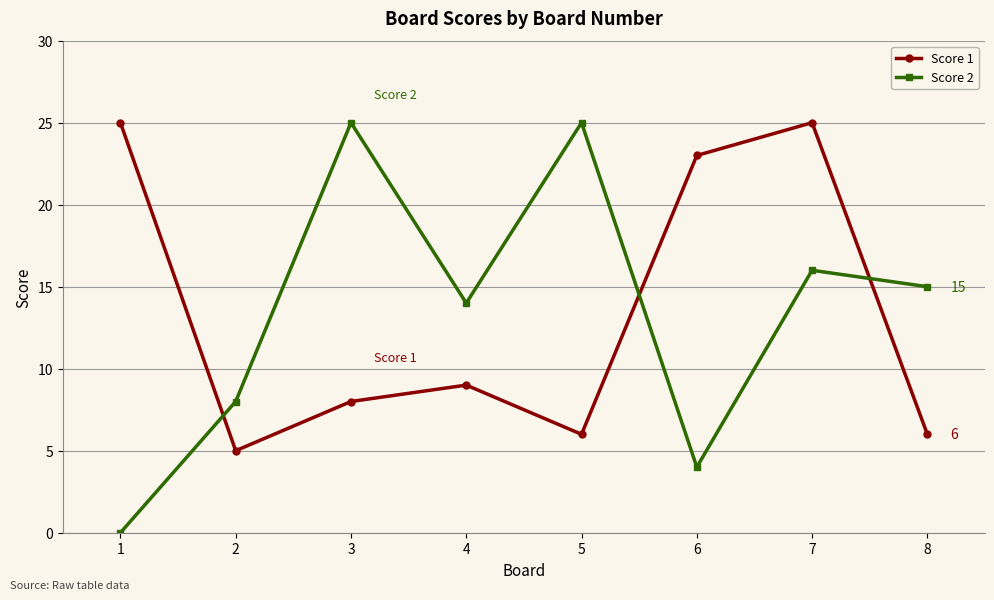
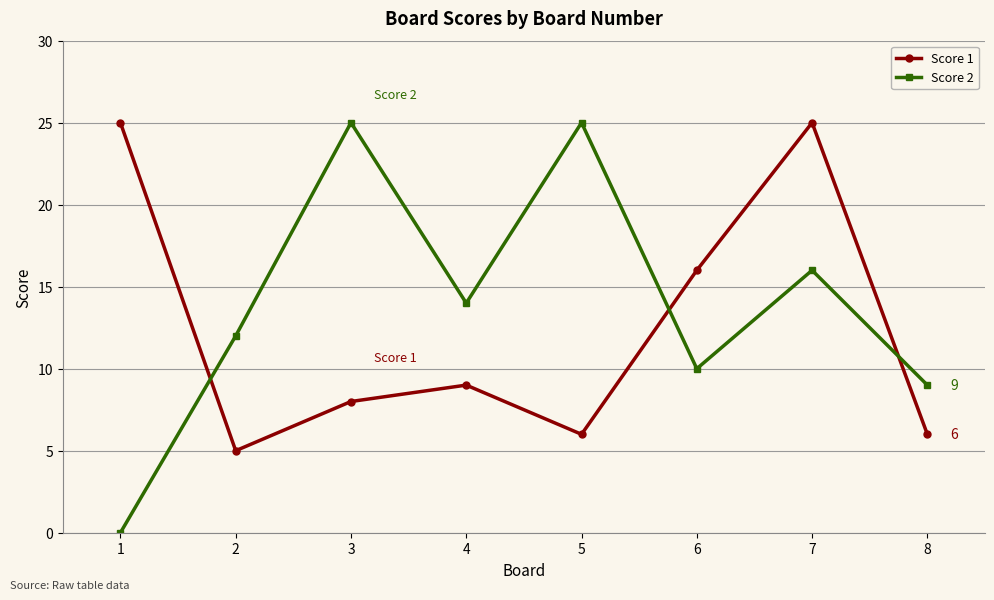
  {
    "Score 1": {
      "1": 25,
      "2": 5,
      "3": 8,
      "4": 9,
      "5": 6,
-     "6": 23,
+     "6": 16,
      "7": 25
    },
    "Score 2": {
-     "2": 8,
-     "6": 4,
-     "8": 15
+     "2": 12,
+     "6": 10,
+     "8": 9
    }
  }
